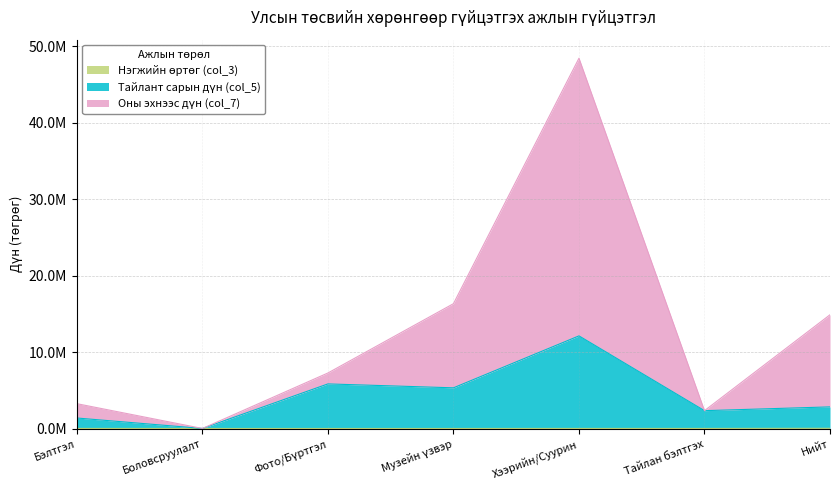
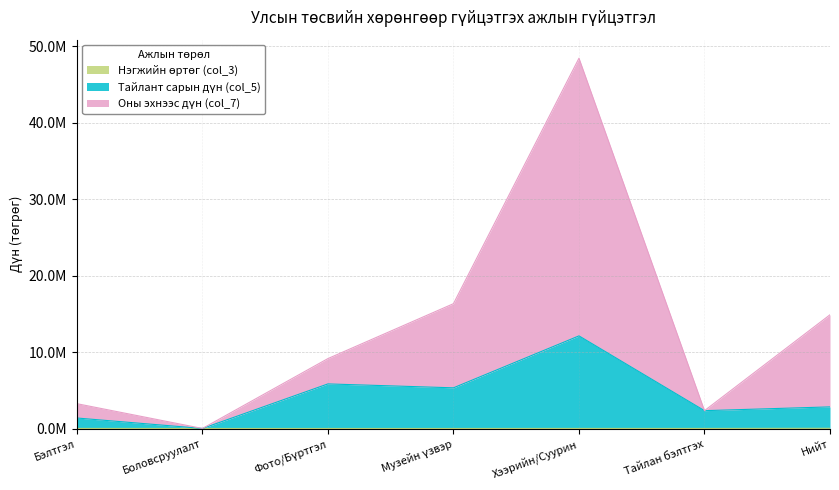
  {
    "Нэгжийн өртөг (col_3)": {
      "Бэлтгэл": 0,
      "Фото/Бүртгэл": 0,
      "Музейн үзвэр": 0,
      "Хээрийн/Суурин": 0,
      "Тайлан бэлтгэх": 0,
      "Нийт": 0
    },
    "Тайлант сарын дүн (col_5)": {
      "Бэлтгэл": 1000000,
      "Фото/Бүртгэл": 6000000,
      "Музейн үзвэр": 5000000,
      "Хээрийн/Суурин": 12000000,
      "Нийт": 3000000
    },
    "Оны эхнээс дүн (col_7)": {
      "Бэлтгэл": 2000000,
-     "Фото/Бүртгэл": 1000000,
+     "Фото/Бүртгэл": 3000000,
      "Музейн үзвэр": 11000000,
      "Хээрийн/Суурин": 36000000,
      "Нийт": 12000000
    }
  }
